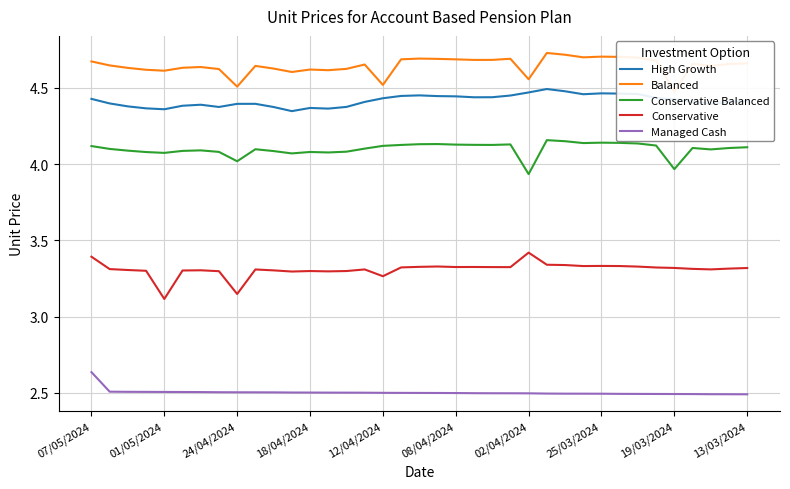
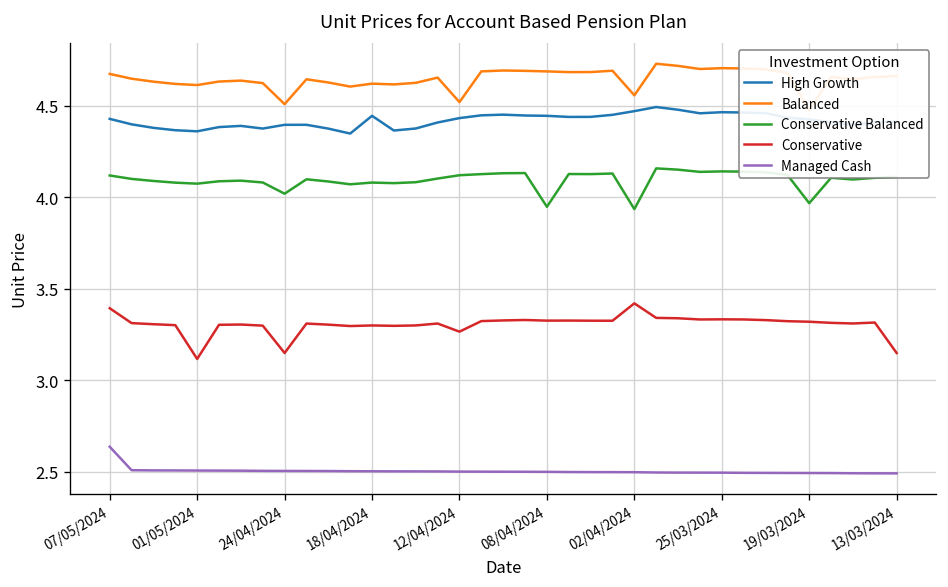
  {
    "High Growth": {
      "07/05/2024": 4.43,
      "01/05/2024": 4.36,
      "24/04/2024": 4.39,
-     "18/04/2024": 4.37,
+     "18/04/2024": 4.44,
      "12/04/2024": 4.43,
      "08/04/2024": 4.44,
      "02/04/2024": 4.47,
      "25/03/2024": 4.46
    },
    "Balanced": {
      "07/05/2024": 4.67,
      "01/05/2024": 4.61,
      "24/04/2024": 4.51,
      "18/04/2024": 4.62,
      "12/04/2024": 4.52,
      "08/04/2024": 4.69,
      "02/04/2024": 4.56,
      "25/03/2024": 4.70
    },
    "Conservative Balanced": {
      "07/05/2024": 4.12,
      "01/05/2024": 4.07,
      "24/04/2024": 4.02,
      "18/04/2024": 4.08,
      "12/04/2024": 4.12,
-     "08/04/2024": 4.13,
+     "08/04/2024": 3.95,
      "02/04/2024": 3.93,
      "25/03/2024": 4.14,
      "19/03/2024": 3.97,
      "13/03/2024": 4.11
    },
    "Conservative": {
      "07/05/2024": 3.39,
      "01/05/2024": 3.12,
      "24/04/2024": 3.15,
      "18/04/2024": 3.30,
      "12/04/2024": 3.27,
      "08/04/2024": 3.33,
      "02/04/2024": 3.42,
      "25/03/2024": 3.33,
      "19/03/2024": 3.32,
-     "13/03/2024": 3.32
+     "13/03/2024": 3.15
    },
    "Managed Cash": {
      "07/05/2024": 2.64,
      "01/05/2024": 2.51,
      "24/04/2024": 2.50,
      "18/04/2024": 2.50,
      "12/04/2024": 2.50,
      "08/04/2024": 2.50,
      "02/04/2024": 2.50,
      "25/03/2024": 2.50,
      "19/03/2024": 2.49,
      "13/03/2024": 2.49
    }
  }
